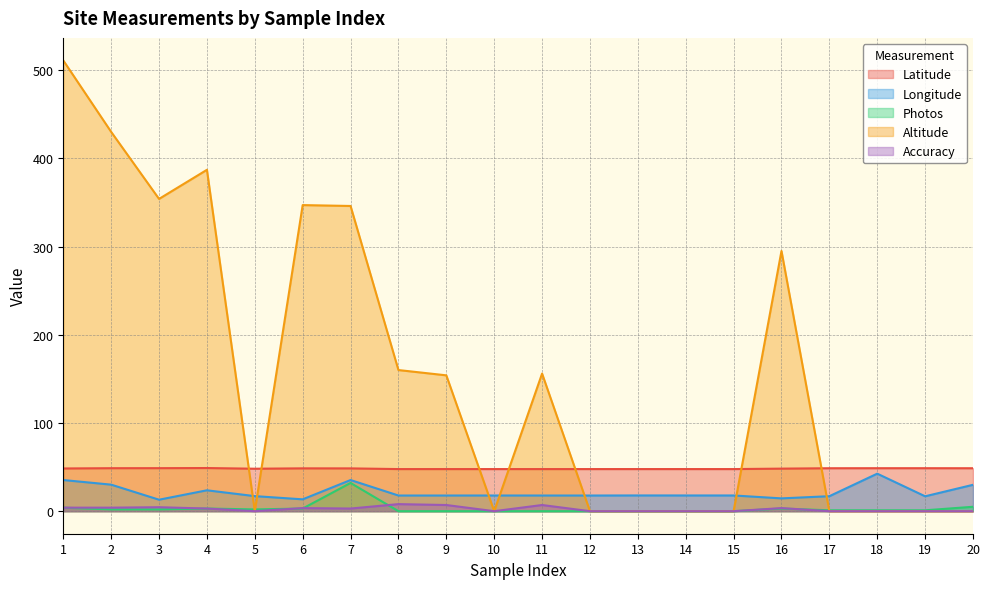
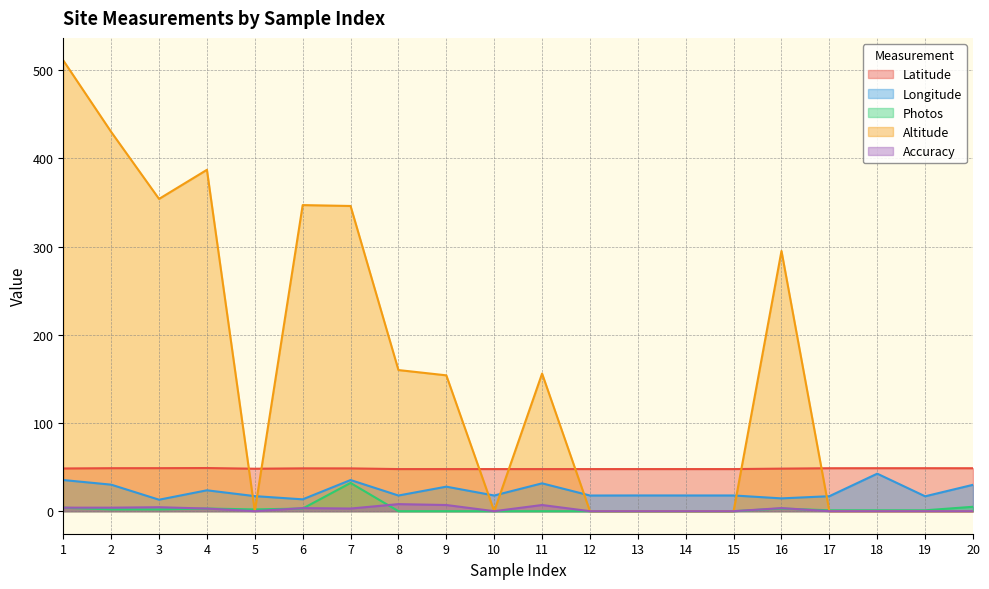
  {
    "Longitude": {
      "1": 40,
      "2": 30,
      "3": 10,
      "4": 20,
      "5": 20,
      "6": 10,
      "7": 40,
      "8": 20,
-     "9": 20,
+     "9": 30,
      "10": 20,
-     "11": 20,
+     "11": 30,
      "12": 20,
      "13": 20,
      "14": 20,
      "15": 20,
      "16": 10,
      "17": 20,
      "18": 40,
      "19": 20,
      "20": 30
    },
    "Photos": {
      "7": 30,
      "8": 0,
      "9": 0,
      "11": 0,
      "20": 10
    },
    "Accuracy": {
      "7": 0,
      "8": 10,
      "9": 10,
      "11": 10
    }
  }
